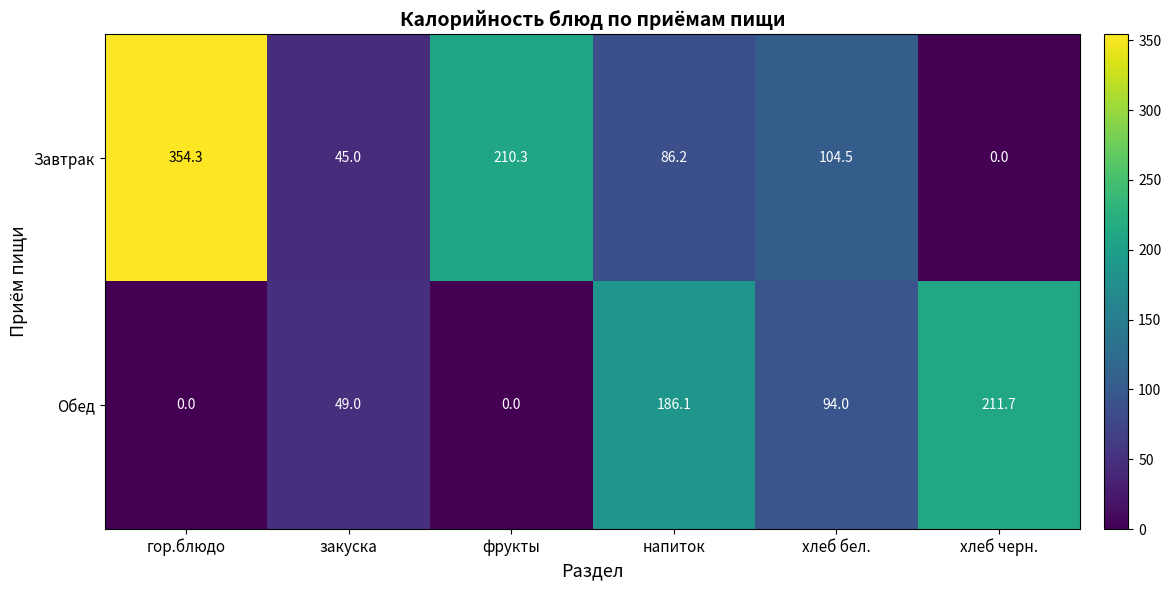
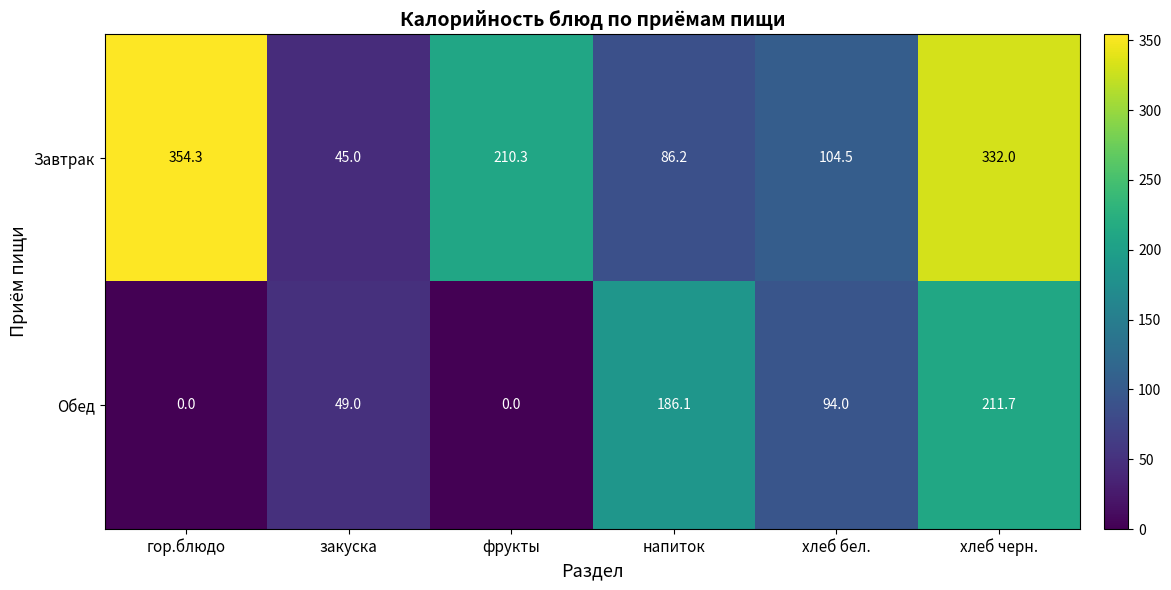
  {
    "Завтрак": {
      "гор.блюдо": 354.3,
      "закуска": 45.0,
      "фрукты": 210.3,
      "напиток": 86.2,
      "хлеб бел.": 104.5,
-     "хлеб черн.": 0.0
+     "хлеб черн.": 332.0
    },
    "Обед": {
      "гор.блюдо": 0.0,
      "закуска": 49.0,
      "фрукты": 0.0,
      "напиток": 186.1,
      "хлеб бел.": 94.0,
      "хлеб черн.": 211.7
    }
  }
